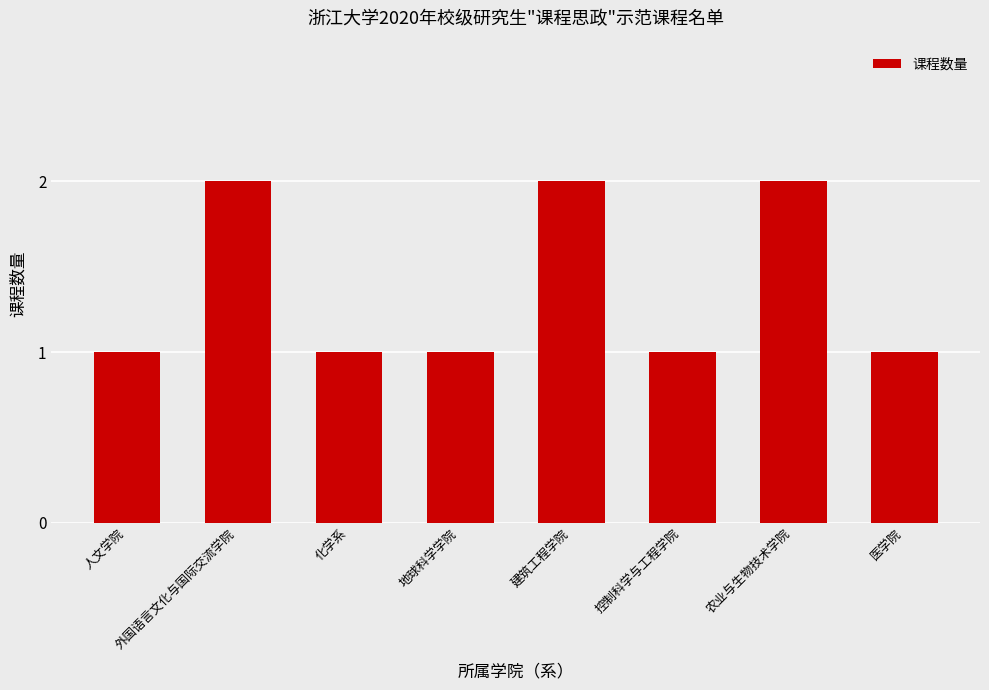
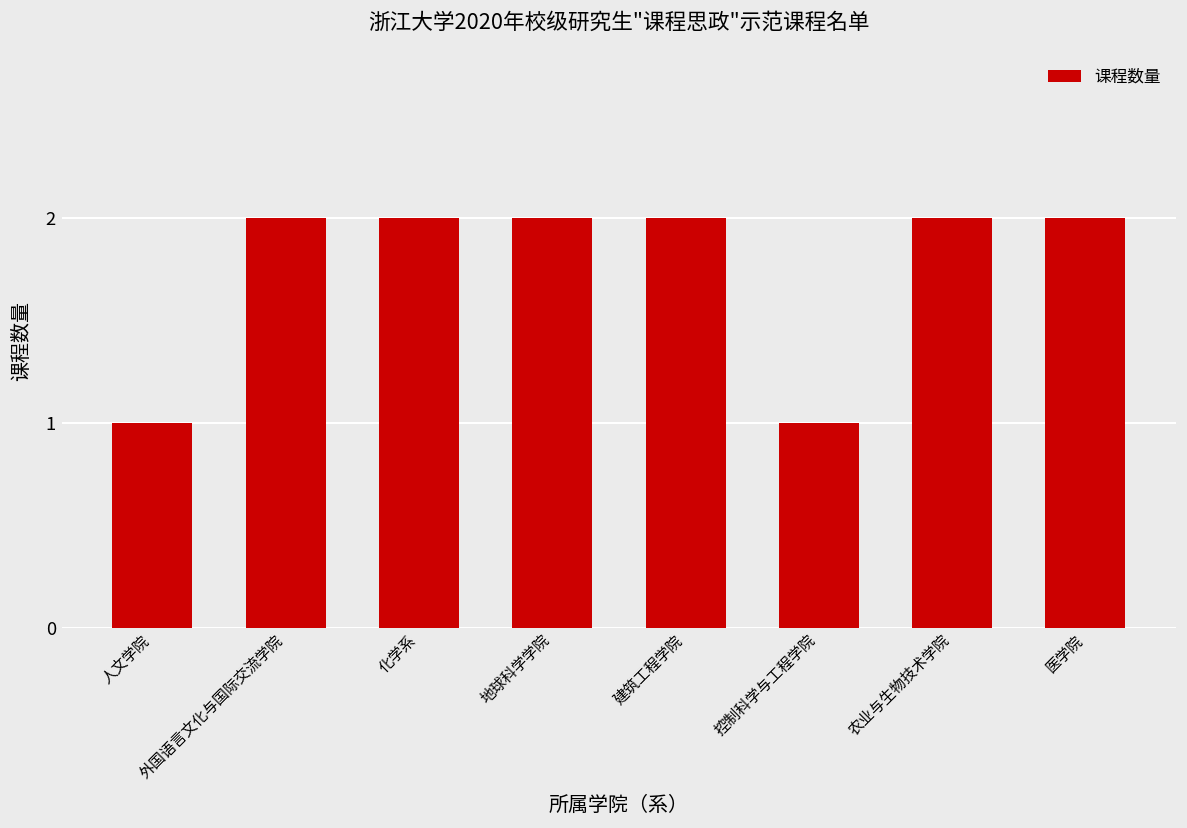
  {
    "人文学院": 1,
    "外国语言文化与国际交流学院": 2,
-   "化学系": 1,
-   "地球科学学院": 1,
+   "化学系": 2,
+   "地球科学学院": 2,
    "建筑工程学院": 2,
    "控制科学与工程学院": 1,
    "农业与生物技术学院": 2,
-   "医学院": 1
+   "医学院": 2
  }
